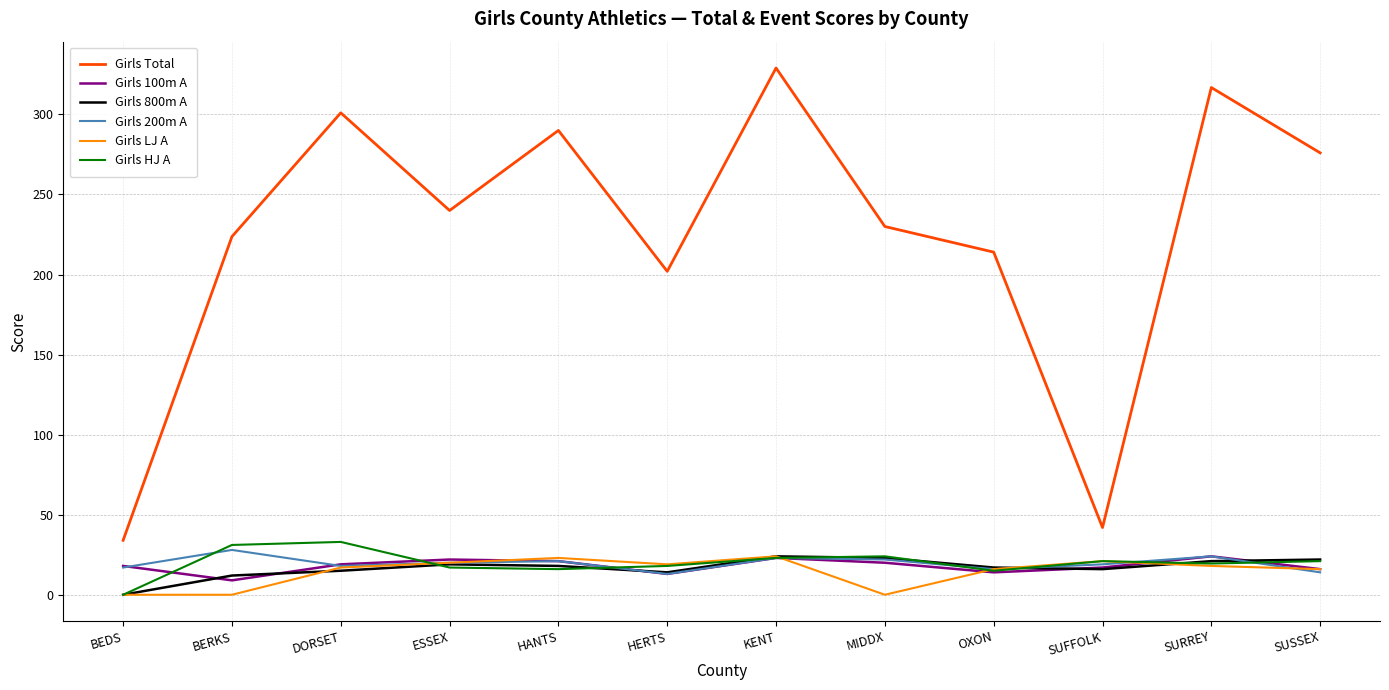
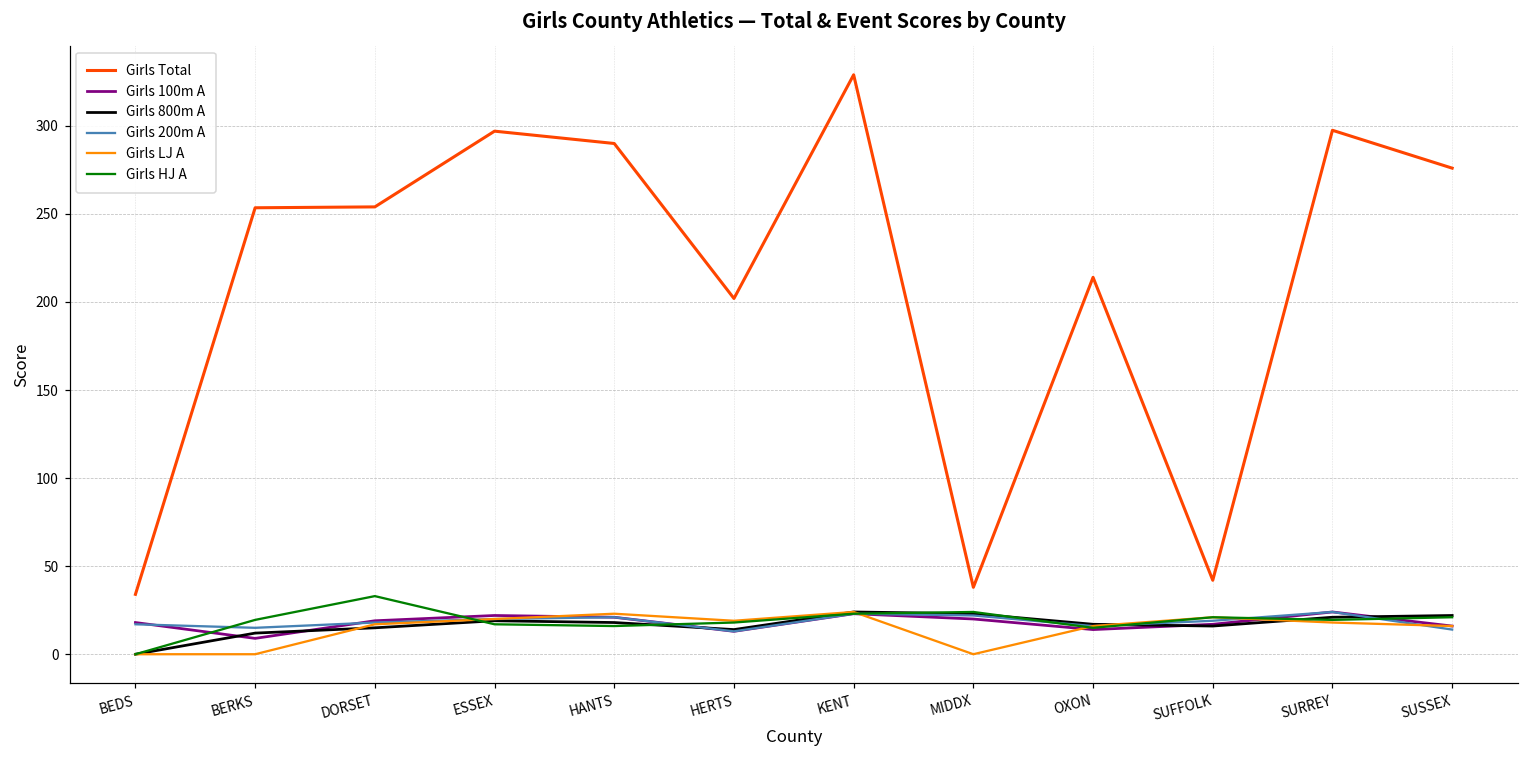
  {
    "Girls Total": {
      "BEDS": 34,
-     "BERKS": 224,
-     "DORSET": 301,
-     "ESSEX": 240,
+     "BERKS": 254,
+     "DORSET": 254,
+     "ESSEX": 297,
      "HANTS": 290,
      "HERTS": 202,
      "KENT": 329,
-     "MIDDX": 230,
+     "MIDDX": 38,
      "OXON": 214,
      "SUFFOLK": 42,
-     "SURREY": 317,
+     "SURREY": 298,
      "SUSSEX": 276
    },
    "Girls 100m A": {
      "BERKS": 9,
      "ESSEX": 22,
      "MIDDX": 20
    },
    "Girls 800m A": {
      "BERKS": 12,
      "DORSET": 15,
      "HANTS": 18
    },
    "Girls 200m A": {
-     "BERKS": 28,
+     "BERKS": 15,
      "SUFFOLK": 19,
      "SUSSEX": 14
    },
    "Girls LJ A": {
      "BERKS": 0,
      "HANTS": 23,
      "MIDDX": 0
    },
    "Girls HJ A": {
-     "BERKS": 31,
+     "BERKS": 20,
      "DORSET": 33,
      "ESSEX": 17,
      "HANTS": 16
    }
  }
